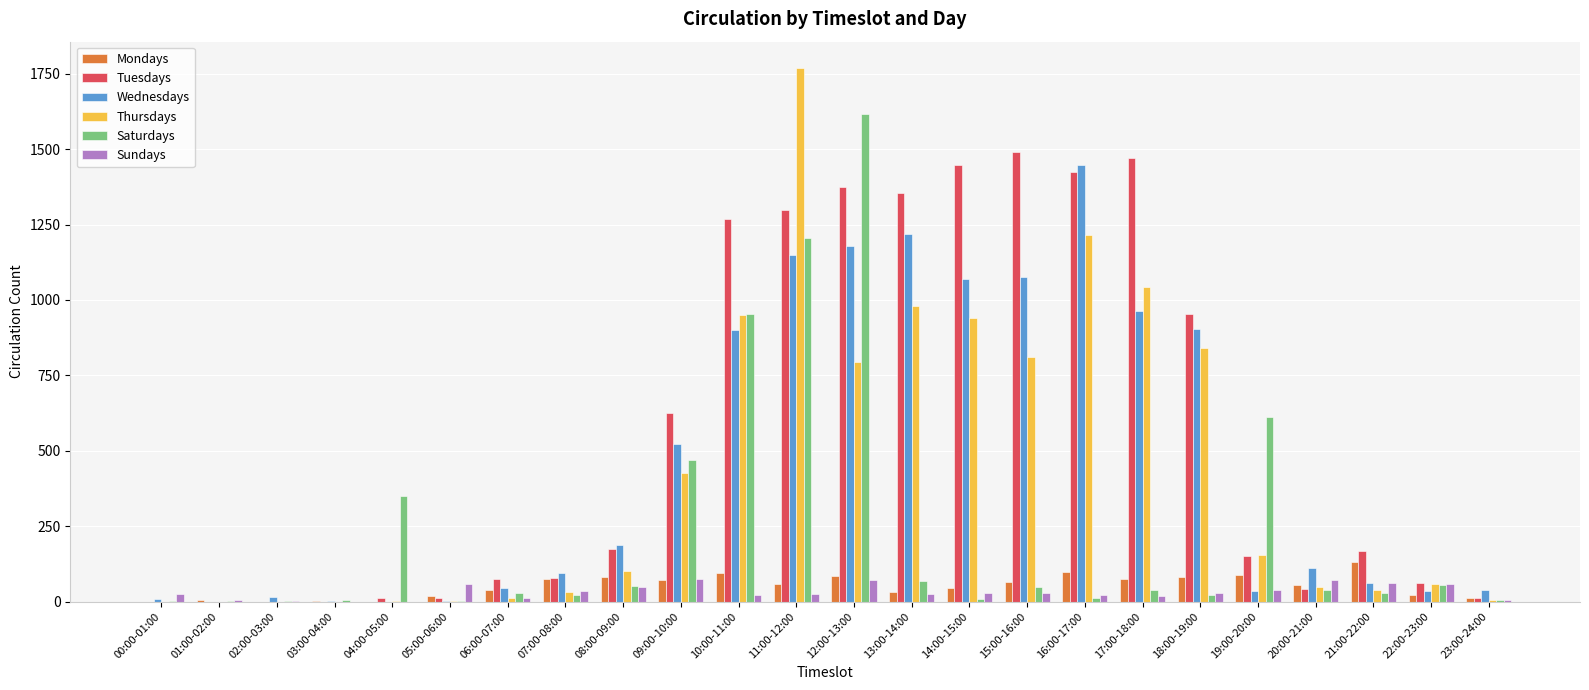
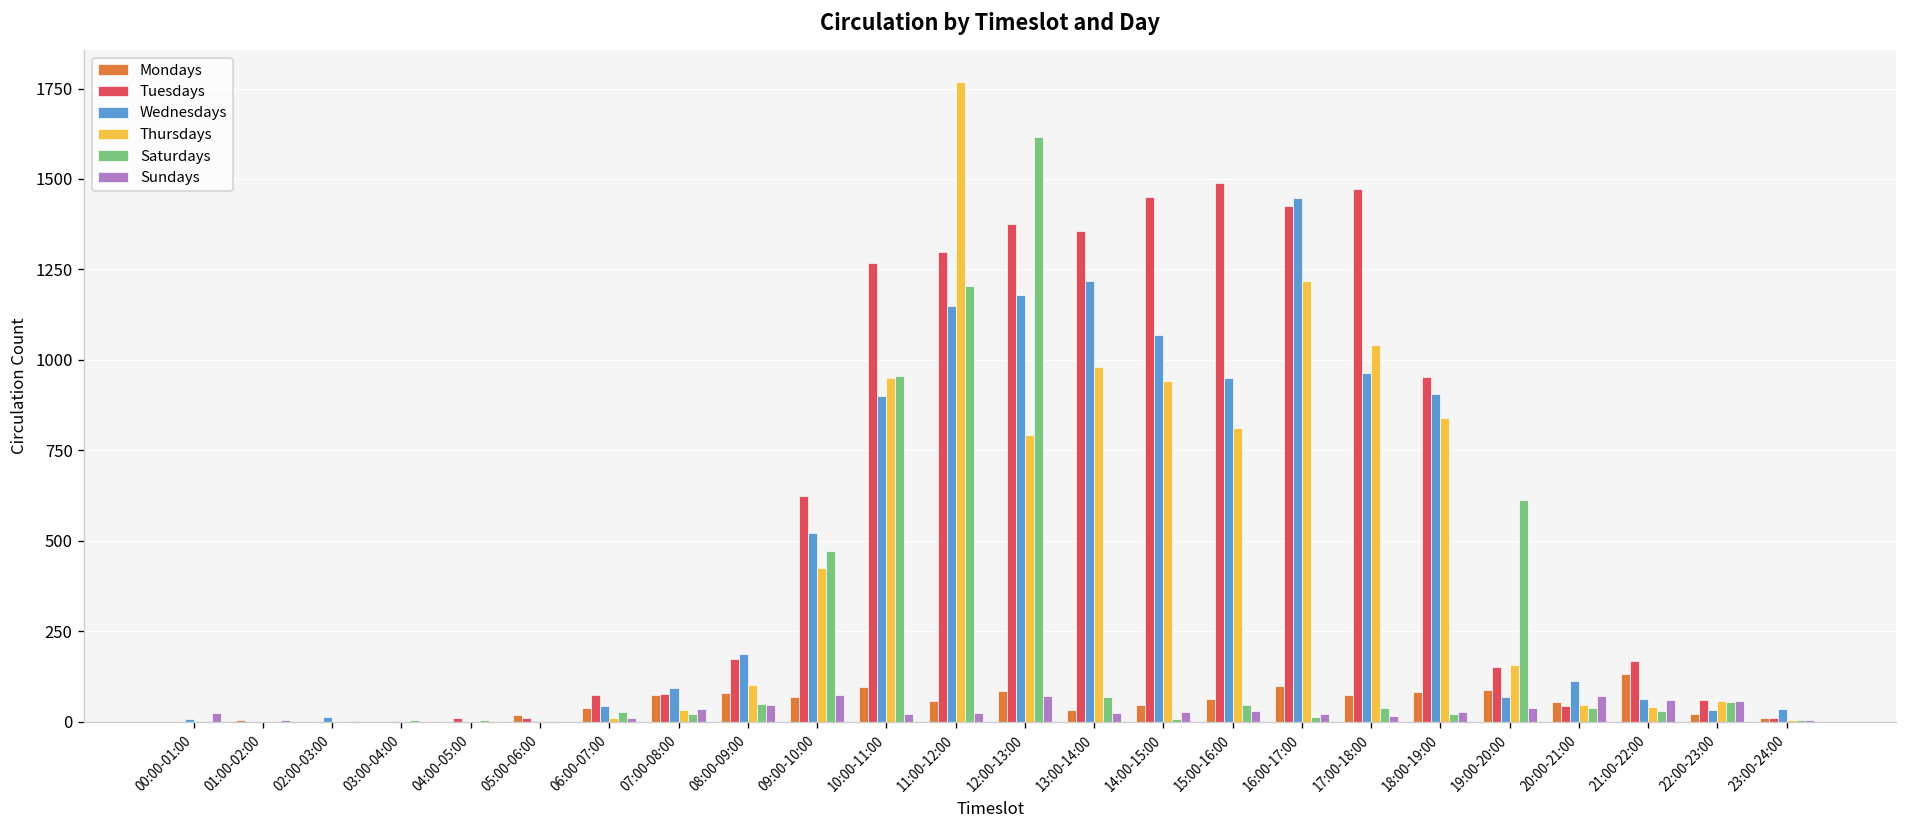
  {
    "Wednesdays": {
      "01:00-02:00": 0,
      "02:00-03:00": 10,
      "04:00-05:00": 0,
      "06:00-07:00": 40,
      "07:00-08:00": 90,
      "08:00-09:00": 190,
      "09:00-10:00": 520,
      "10:00-11:00": 900,
      "11:00-12:00": 1150,
      "12:00-13:00": 1180,
      "13:00-14:00": 1220,
      "14:00-15:00": 1070,
-     "15:00-16:00": 1080,
+     "15:00-16:00": 950,
      "16:00-17:00": 1450,
      "17:00-18:00": 970,
      "18:00-19:00": 910,
-     "19:00-20:00": 40,
+     "19:00-20:00": 70,
      "20:00-21:00": 110,
      "21:00-22:00": 60,
      "22:00-23:00": 30,
      "23:00-24:00": 40
    },
    "Thursdays": {
      "00:00-01:00": 0,
      "01:00-02:00": 0,
      "02:00-03:00": 0,
      "03:00-04:00": 0,
      "06:00-07:00": 10,
      "07:00-08:00": 30,
      "08:00-09:00": 100,
      "09:00-10:00": 430,
      "10:00-11:00": 950,
      "11:00-12:00": 1770,
      "12:00-13:00": 790,
      "13:00-14:00": 980,
      "14:00-15:00": 940,
      "15:00-16:00": 810,
      "16:00-17:00": 1220,
      "17:00-18:00": 1040,
      "18:00-19:00": 840,
      "19:00-20:00": 160,
      "20:00-21:00": 50,
      "21:00-22:00": 40,
      "22:00-23:00": 60
    },
    "Saturdays": {
-     "04:00-05:00": 350,
+     "04:00-05:00": 10,
      "06:00-07:00": 30,
      "07:00-08:00": 20,
      "08:00-09:00": 50,
      "09:00-10:00": 470,
      "10:00-11:00": 960,
      "11:00-12:00": 1200,
      "12:00-13:00": 1620,
      "13:00-14:00": 70,
      "15:00-16:00": 50,
      "16:00-17:00": 10,
      "17:00-18:00": 40,
      "18:00-19:00": 20,
      "19:00-20:00": 610,
      "20:00-21:00": 40,
      "21:00-22:00": 30,
      "22:00-23:00": 50
    },
    "Sundays": {
      "00:00-01:00": 20,
      "03:00-04:00": 0,
      "04:00-05:00": 0,
-     "05:00-06:00": 60,
+     "05:00-06:00": 0,
      "06:00-07:00": 10,
      "07:00-08:00": 40,
      "08:00-09:00": 50,
      "09:00-10:00": 80,
      "10:00-11:00": 20,
      "11:00-12:00": 20,
      "12:00-13:00": 70,
      "13:00-14:00": 30,
      "14:00-15:00": 30,
      "15:00-16:00": 30,
      "16:00-17:00": 20,
      "17:00-18:00": 20,
      "18:00-19:00": 30,
      "19:00-20:00": 40,
      "20:00-21:00": 70,
      "21:00-22:00": 60,
      "22:00-23:00": 60
    }
  }
